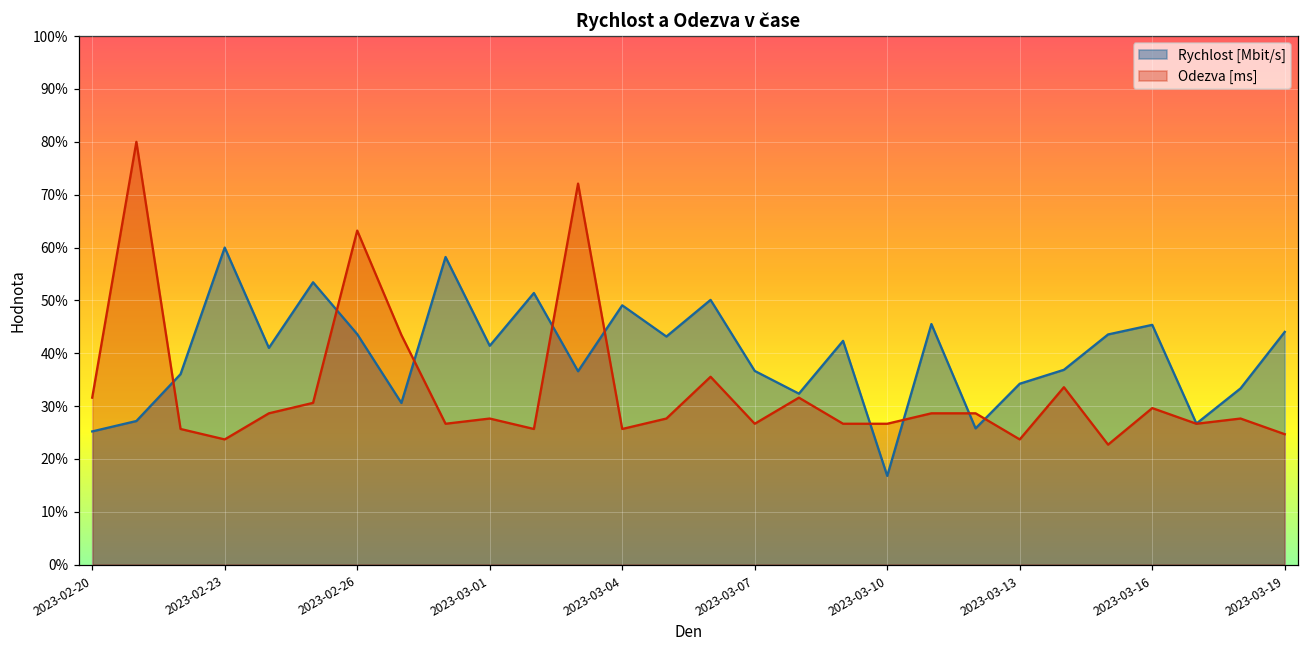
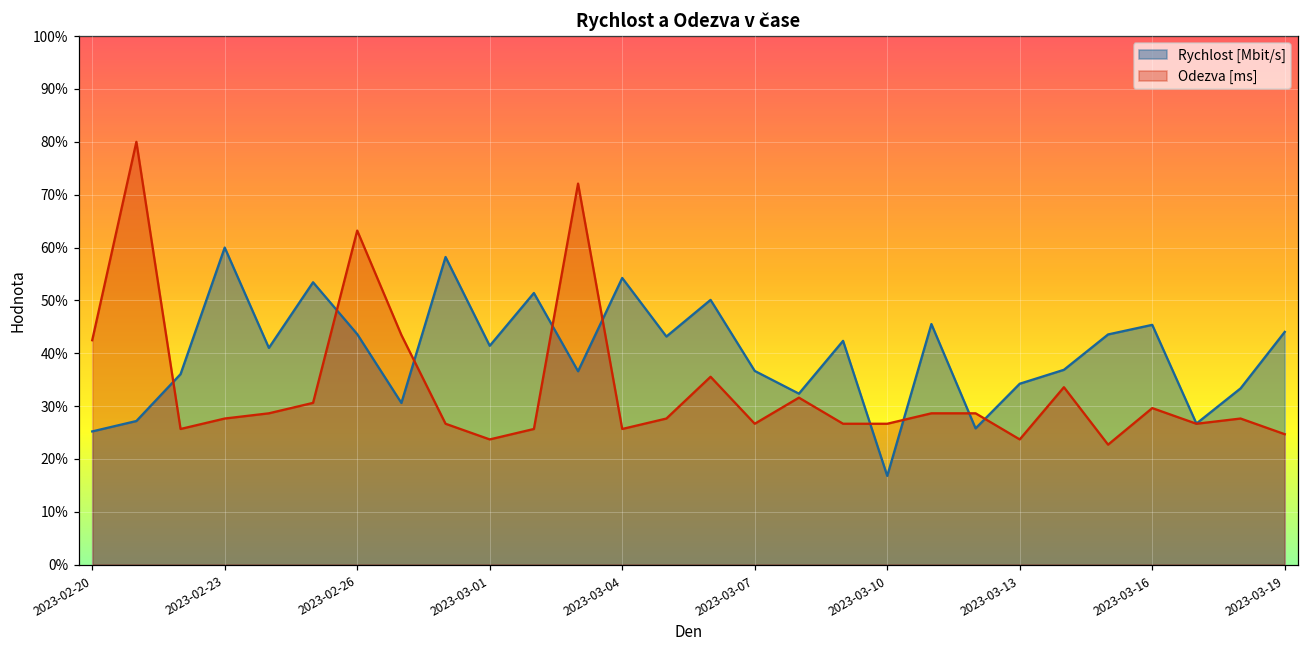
  {
    "Rychlost [Mbit/s]": {
      "2023-02-20": "25%",
      "2023-02-23": "60%",
      "2023-02-26": "44%",
      "2023-03-01": "41%",
-     "2023-03-04": "49%",
+     "2023-03-04": "54%",
      "2023-03-07": "37%",
      "2023-03-10": "17%",
      "2023-03-13": "34%",
      "2023-03-16": "45%",
      "2023-03-19": "44%"
    },
    "Odezva [ms]": {
-     "2023-02-20": "32%",
-     "2023-02-23": "24%",
+     "2023-02-20": "42%",
+     "2023-02-23": "28%",
      "2023-02-26": "63%",
-     "2023-03-01": "28%",
+     "2023-03-01": "24%",
      "2023-03-04": "26%",
      "2023-03-07": "27%",
      "2023-03-10": "27%",
      "2023-03-13": "24%",
      "2023-03-16": "30%",
      "2023-03-19": "25%"
    }
  }
